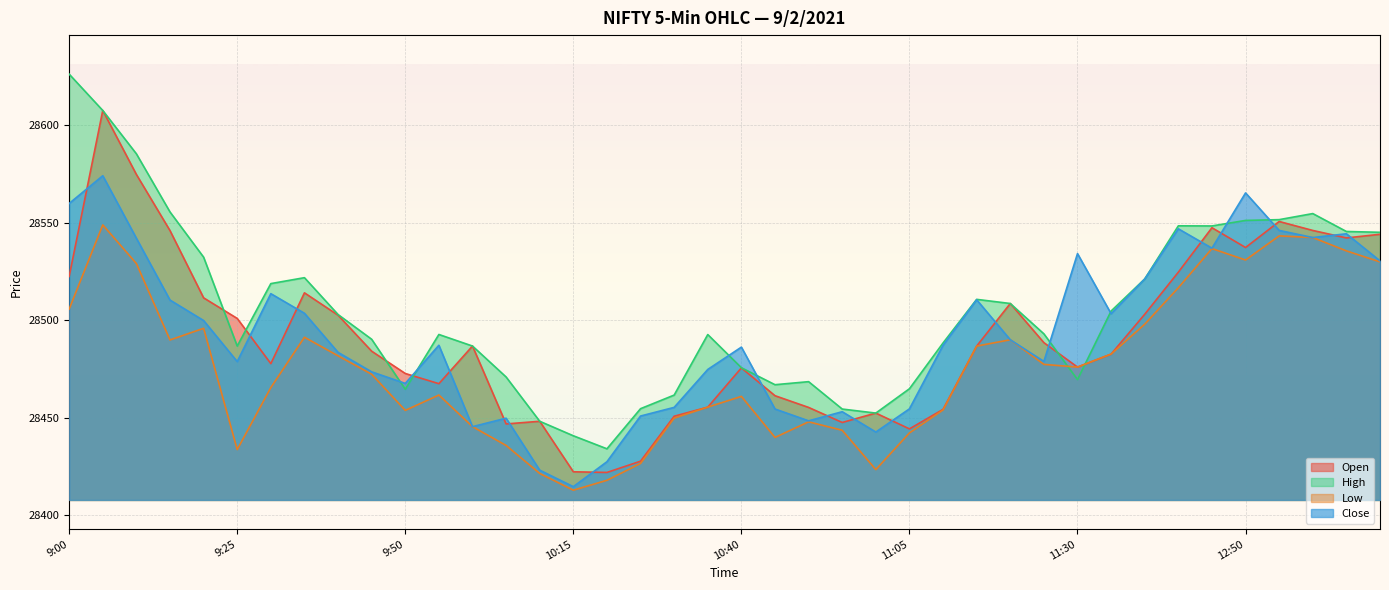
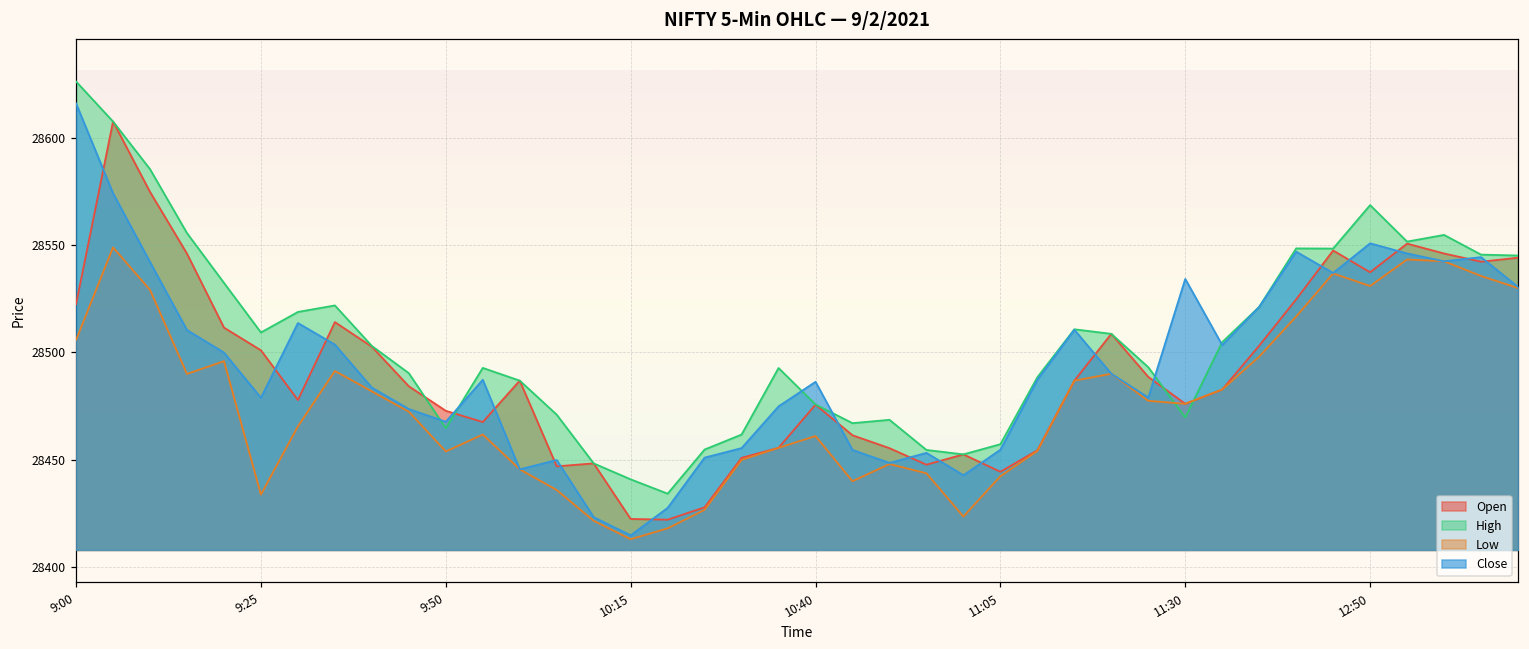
  {
    "High": {
      "9:00": 28626,
-     "9:25": 28487,
+     "9:25": 28509,
      "9:50": 28465,
      "10:15": 28441,
-     "11:05": 28465,
+     "11:05": 28457,
      "11:30": 28470,
-     "12:50": 28551
+     "12:50": 28569
    },
    "Close": {
-     "9:00": 28560,
+     "9:00": 28616,
      "9:25": 28479,
      "9:50": 28468,
      "10:15": 28415,
      "10:40": 28486,
      "11:05": 28455,
      "11:30": 28534,
-     "12:50": 28565
+     "12:50": 28551
    }
  }
